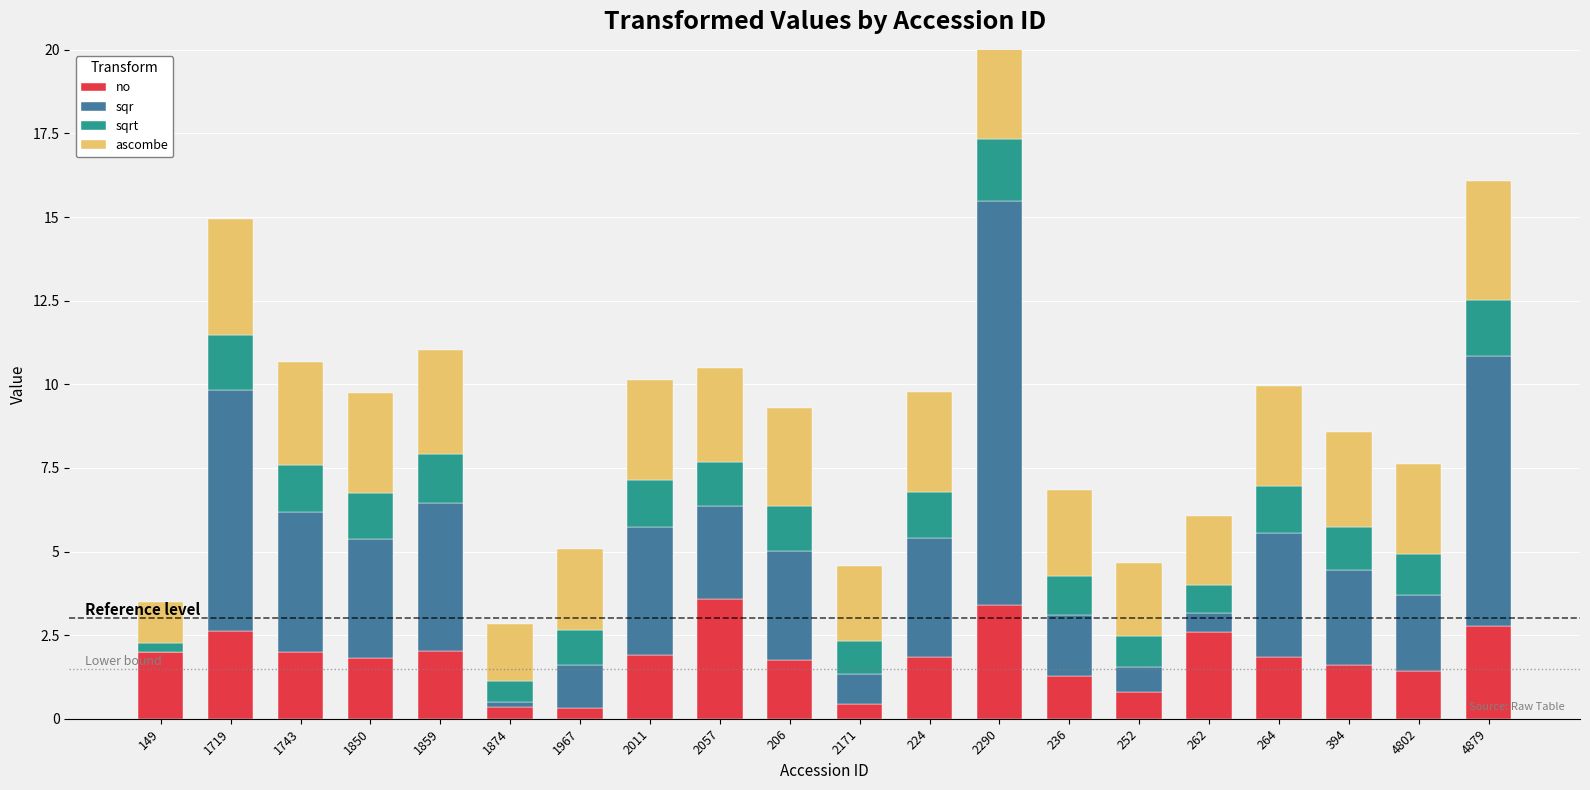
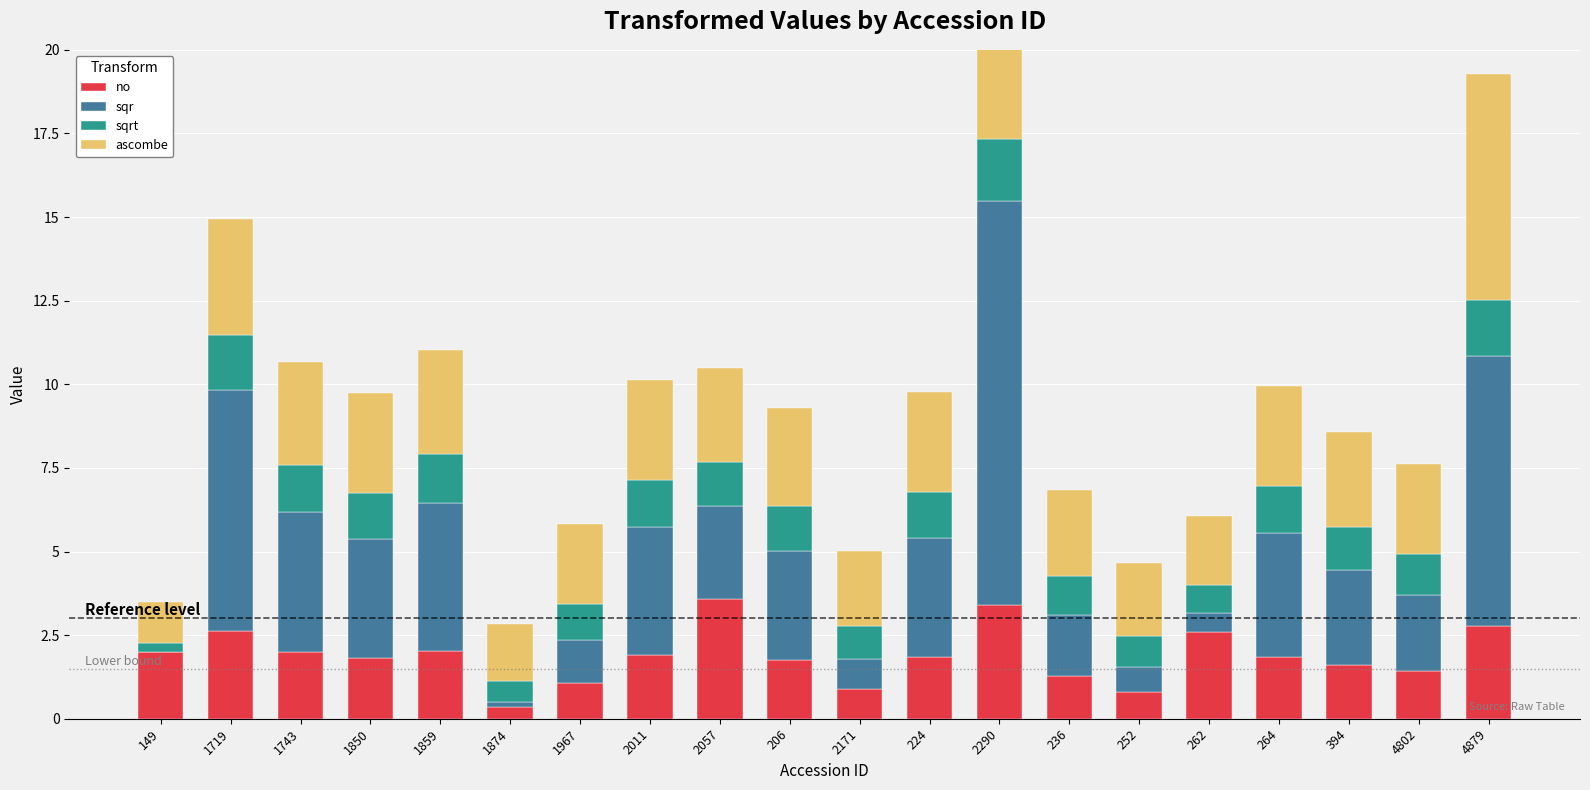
  {
    "no": {
      "149": 2.0,
      "1719": 2.6,
      "1743": 2.0,
      "1850": 1.8,
      "1859": 2.0,
      "1874": 0.3,
-     "1967": 0.3,
+     "1967": 1.1,
      "2011": 1.9,
      "2057": 3.6,
      "206": 1.7,
-     "2171": 0.4,
+     "2171": 0.9,
      "224": 1.8,
      "2290": 3.4,
      "236": 1.3,
      "252": 0.8,
      "262": 2.6,
      "264": 1.9,
      "394": 1.6,
      "4802": 1.4,
      "4879": 2.8
    },
    "ascombe": {
      "149": 1.2,
      "1719": 3.5,
      "1743": 3.1,
      "1850": 3.0,
      "1859": 3.1,
      "1874": 1.7,
      "1967": 2.4,
      "2011": 3.0,
      "2057": 2.8,
      "206": 2.9,
      "2171": 2.2,
      "224": 3.0,
      "236": 2.6,
      "252": 2.2,
      "262": 2.1,
      "264": 3.0,
      "394": 2.8,
      "4802": 2.7,
-     "4879": 3.6
+     "4879": 6.8
    }
  }
